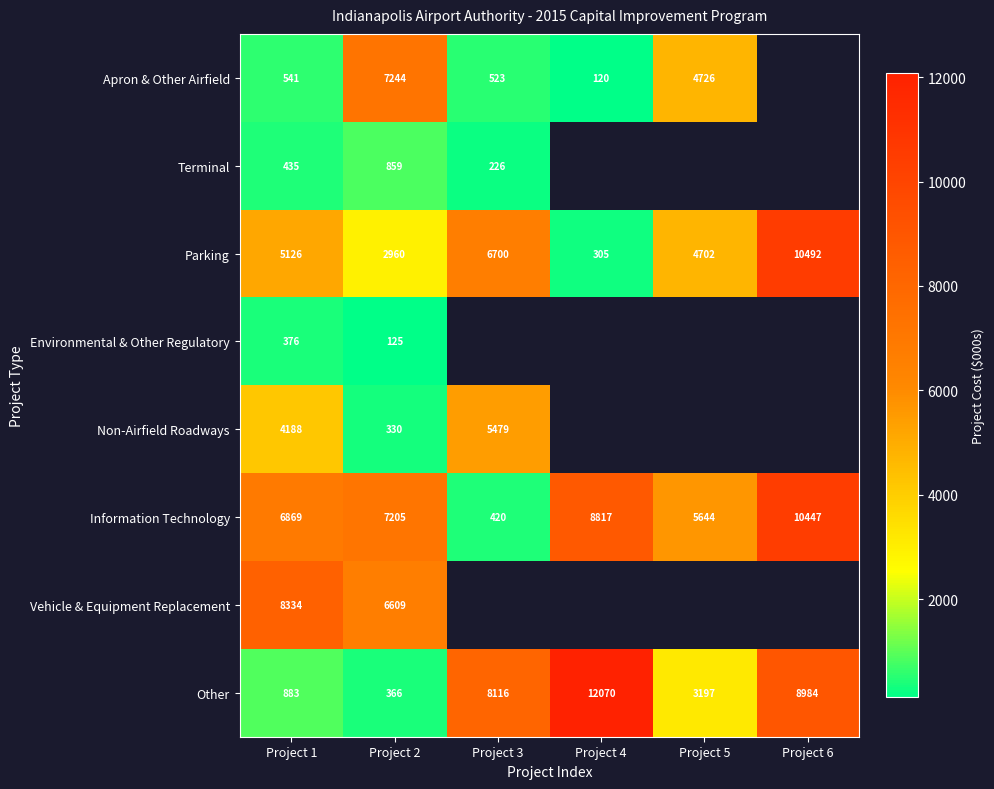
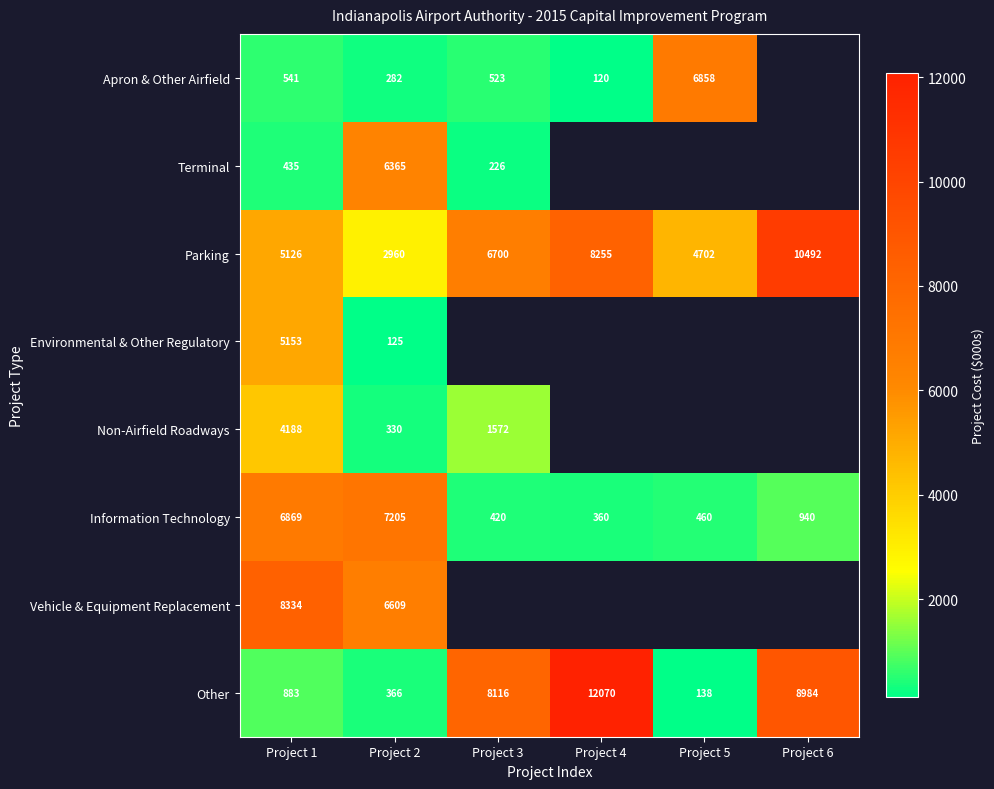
  {
    "Apron & Other Airfield": {
      "Project 1": 541,
-     "Project 2": 7244,
+     "Project 2": 282,
      "Project 3": 523,
      "Project 4": 120,
-     "Project 5": 4726
+     "Project 5": 6858
    },
    "Terminal": {
      "Project 1": 435,
-     "Project 2": 859,
+     "Project 2": 6365,
      "Project 3": 226
    },
    "Parking": {
      "Project 1": 5126,
      "Project 2": 2960,
      "Project 3": 6700,
-     "Project 4": 305,
+     "Project 4": 8255,
      "Project 5": 4702,
      "Project 6": 10492
    },
    "Environmental & Other Regulatory": {
-     "Project 1": 376,
+     "Project 1": 5153,
      "Project 2": 125
    },
    "Non-Airfield Roadways": {
      "Project 1": 4188,
      "Project 2": 330,
-     "Project 3": 5479
+     "Project 3": 1572
    },
    "Information Technology": {
      "Project 1": 6869,
      "Project 2": 7205,
      "Project 3": 420,
-     "Project 4": 8817,
-     "Project 5": 5644,
-     "Project 6": 10447
+     "Project 4": 360,
+     "Project 5": 460,
+     "Project 6": 940
    },
    "Vehicle & Equipment Replacement": {
      "Project 1": 8334,
      "Project 2": 6609
    },
    "Other": {
      "Project 1": 883,
      "Project 2": 366,
      "Project 3": 8116,
      "Project 4": 12070,
-     "Project 5": 3197,
+     "Project 5": 138,
      "Project 6": 8984
    }
  }
